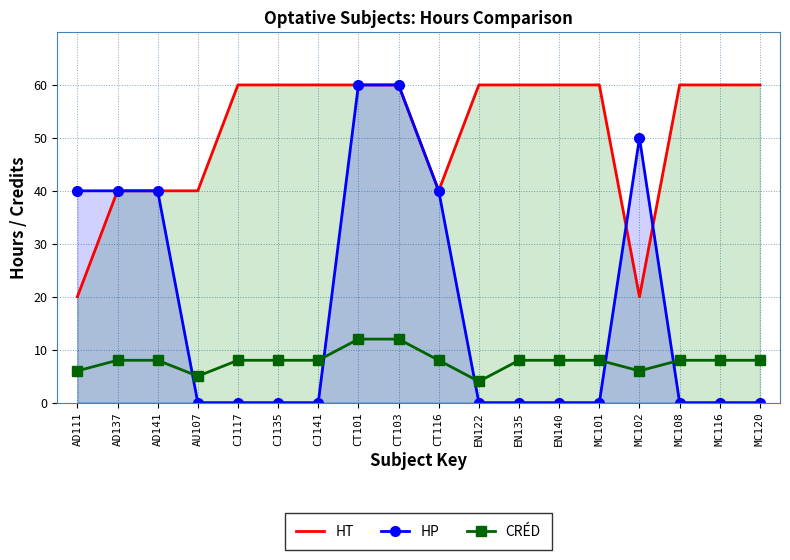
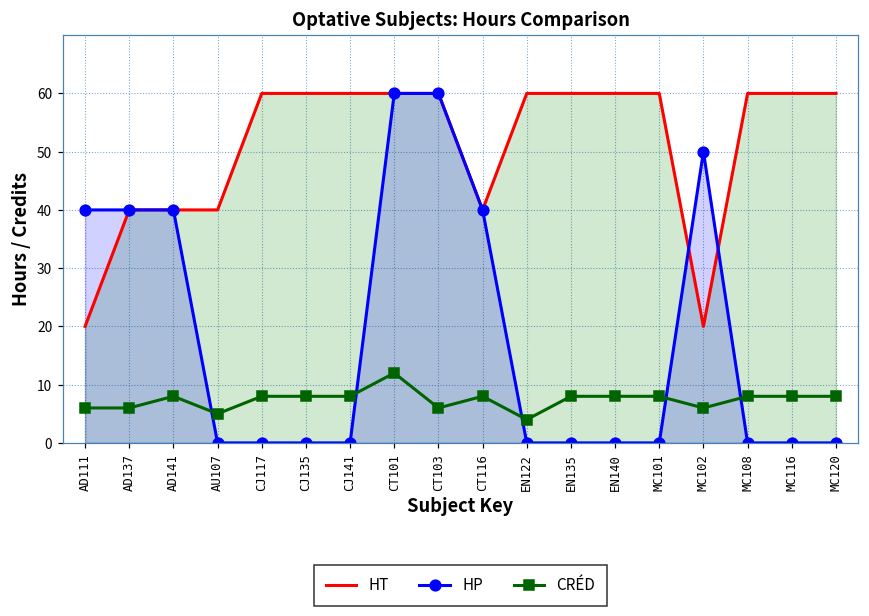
  {
    "HT": {
      "AD111": 20,
      "AU107": 40,
      "CJ117": 60,
      "CJ135": 60,
      "CJ141": 60,
      "EN122": 60,
      "EN135": 60,
      "EN140": 60,
      "MC101": 60,
      "MC102": 20,
      "MC108": 60,
      "MC116": 60,
      "MC120": 60
    },
    "HP": {
      "AD111": 40,
      "AU107": 0,
      "CJ117": 0,
      "CJ135": 0,
      "CJ141": 0,
      "EN122": 0,
      "EN135": 0,
      "EN140": 0,
      "MC101": 0,
      "MC102": 50,
      "MC108": 0,
      "MC116": 0,
      "MC120": 0
    },
    "CRÉD": {
      "AD111": 6,
-     "AD137": 8,
+     "AD137": 6,
      "AD141": 8,
      "AU107": 5,
      "CJ117": 8,
      "CJ135": 8,
      "CJ141": 8,
      "CT101": 12,
-     "CT103": 12,
+     "CT103": 6,
      "CT116": 8,
      "EN122": 4,
      "EN135": 8,
      "EN140": 8,
      "MC101": 8,
      "MC102": 6,
      "MC108": 8,
      "MC116": 8,
      "MC120": 8
    }
  }
